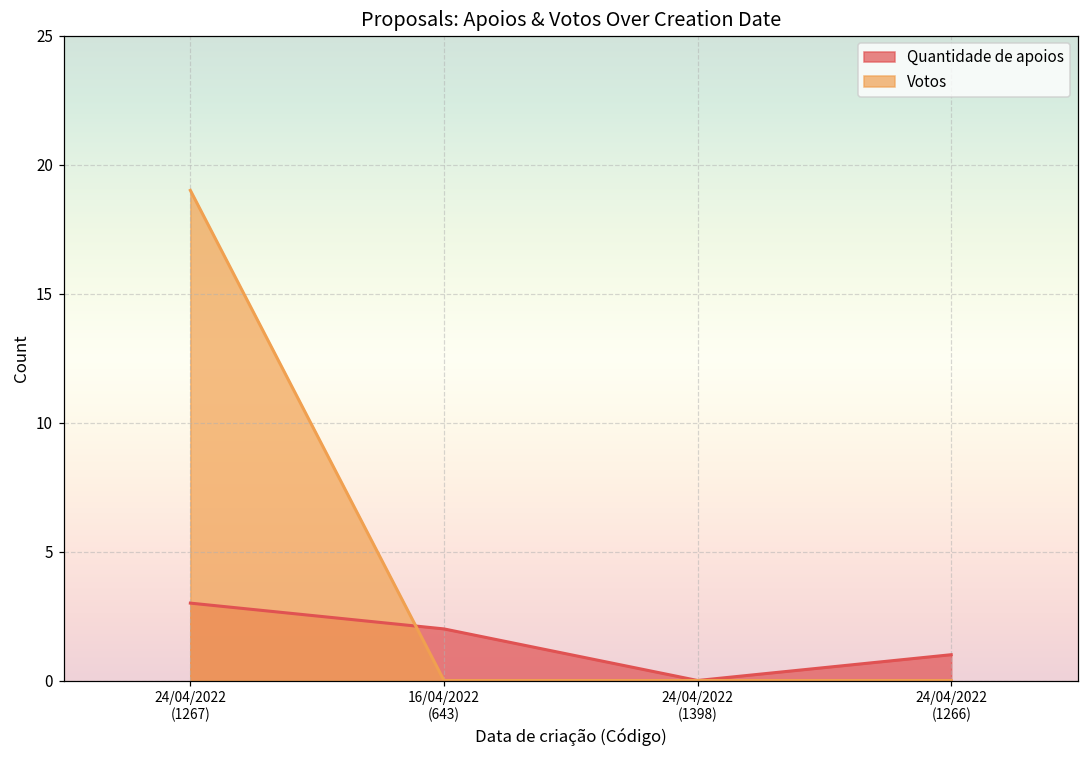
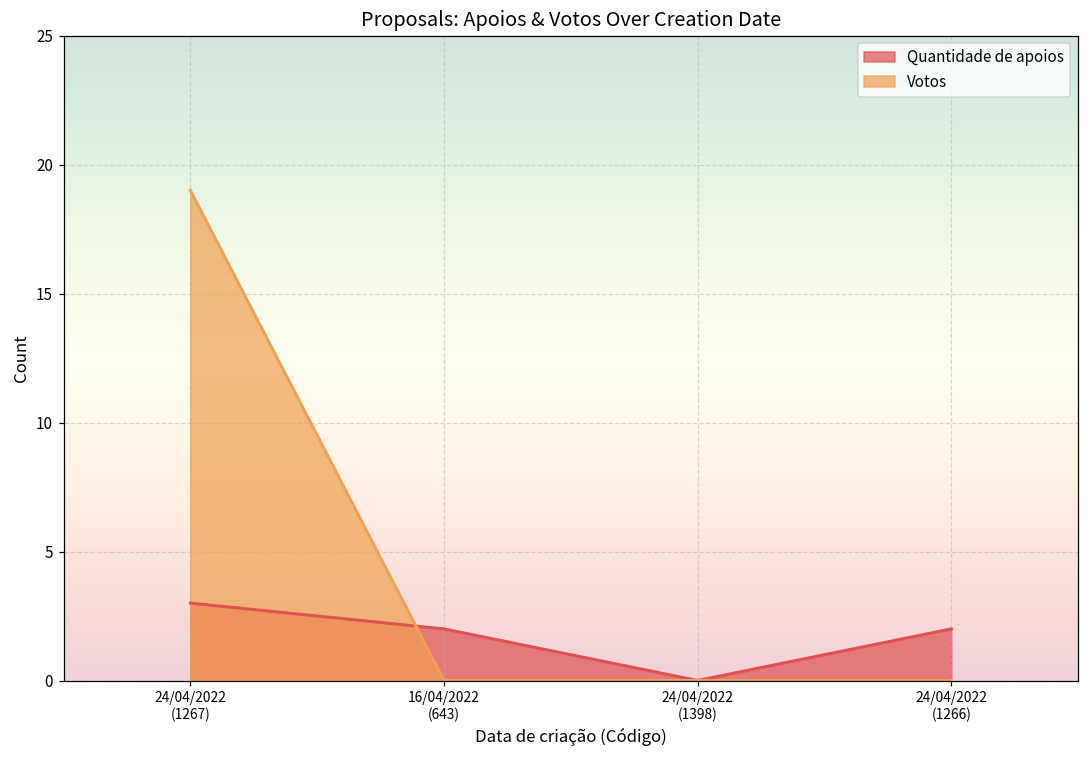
  {
    "Quantidade de apoios": {
      "24/04/2022 (1267)": 3,
      "16/04/2022 (643)": 2,
-     "24/04/2022 (1266)": 1
+     "24/04/2022 (1266)": 2
    },
    "Votos": {
      "24/04/2022 (1267)": 19,
      "16/04/2022 (643)": 0,
      "24/04/2022 (1266)": 0
    }
  }
